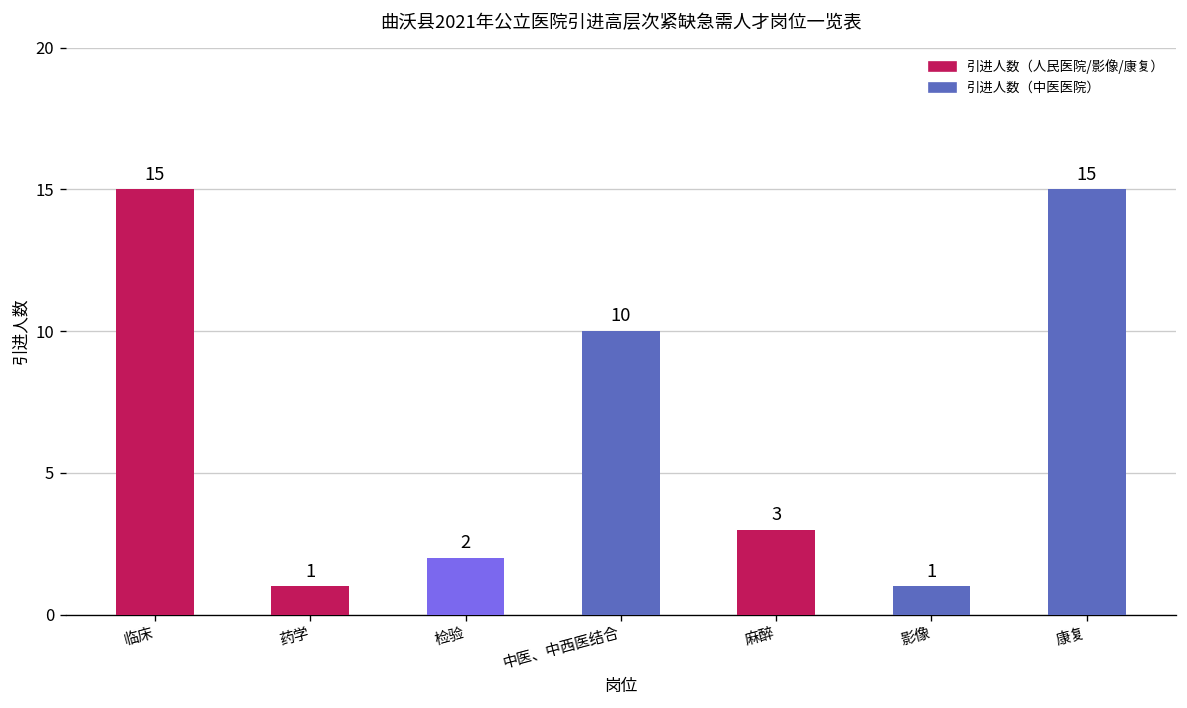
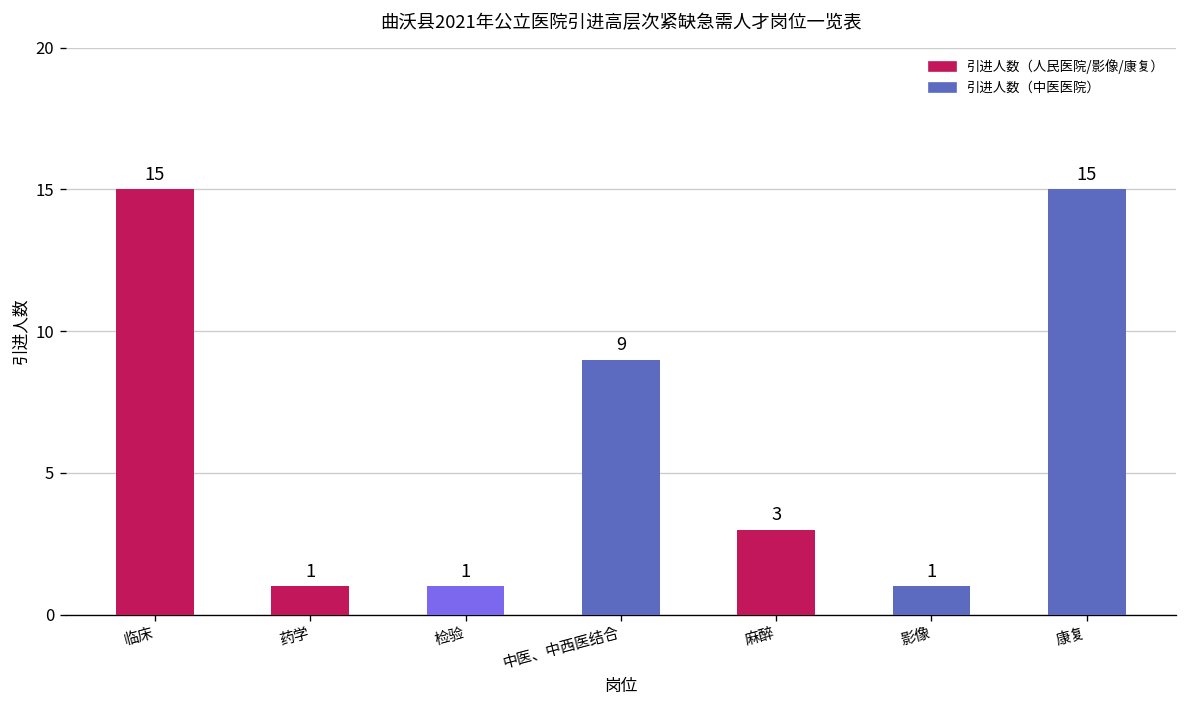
  {
    "临床": 15,
    "药学": 1,
-   "检验": 2,
-   "中医、中西医结合": 10,
+   "检验": 1,
+   "中医、中西医结合": 9,
    "麻醉": 3,
    "影像": 1,
    "康复": 15
  }
